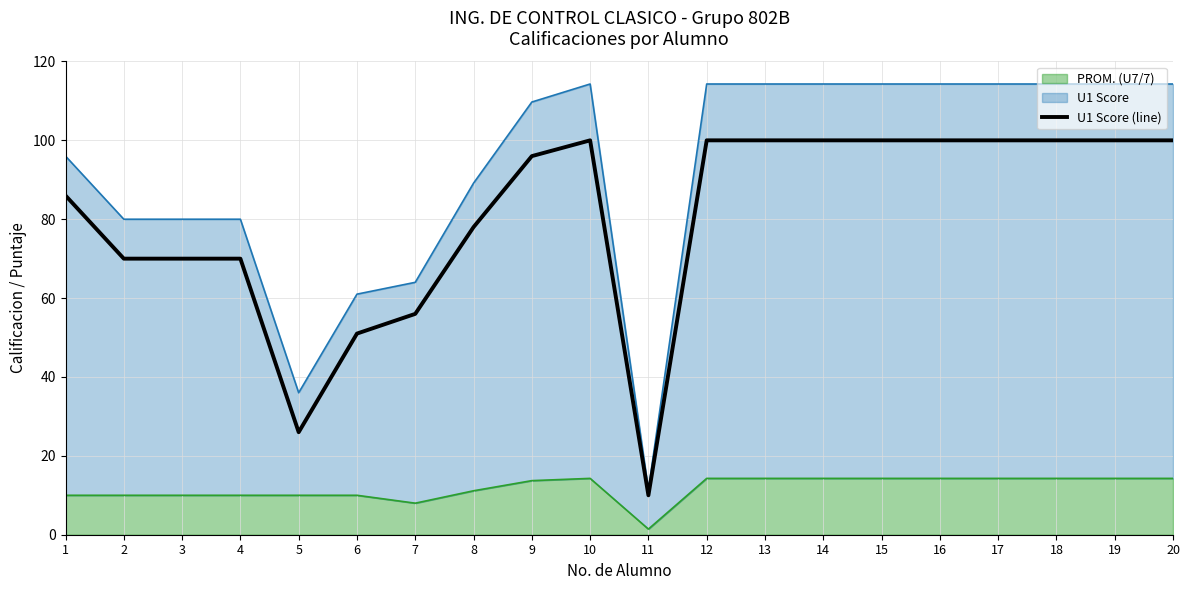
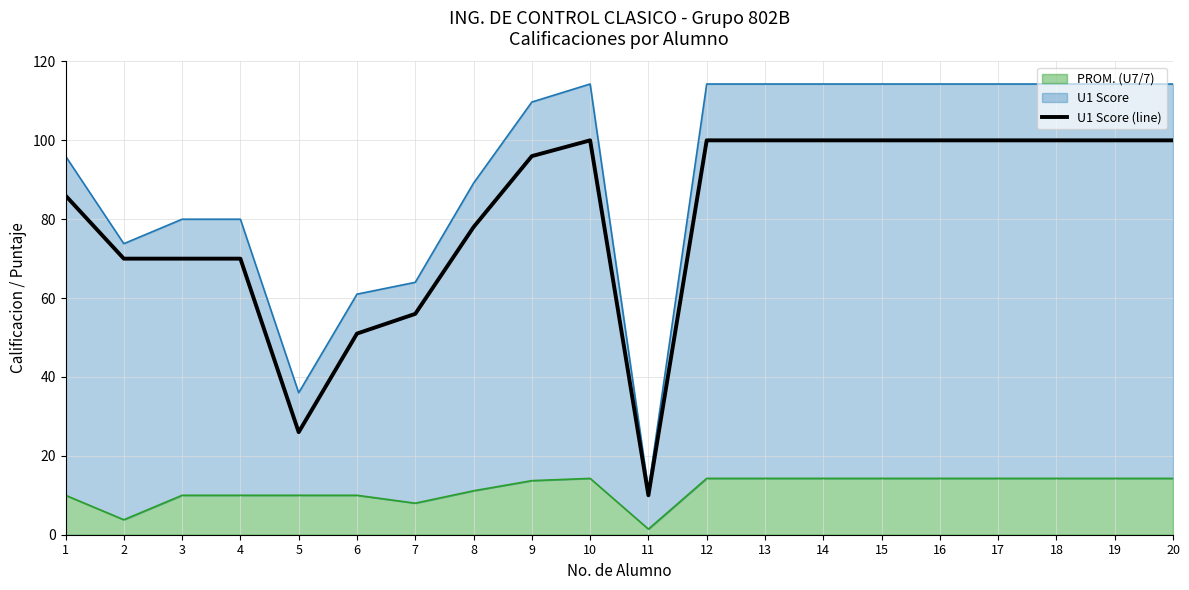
  {
    "PROM. (U7/7)": {
      "1": 10,
-     "2": 10,
+     "2": 4,
      "3": 10,
      "4": 10,
      "5": 10,
      "6": 10,
      "7": 8,
      "8": 11,
      "9": 14,
      "10": 14,
      "11": 1,
      "12": 14,
      "13": 14,
      "14": 14,
      "15": 14,
      "16": 14,
      "17": 14,
      "18": 14,
      "19": 14,
      "20": 14
    },
    "U1 Score": {
      "1": 86,
      "2": 70,
      "3": 70,
      "4": 70,
      "5": 26,
      "6": 51,
      "7": 56,
      "8": 78,
      "9": 96,
      "10": 100,
      "11": 10,
      "12": 100,
      "13": 100,
      "14": 100,
      "15": 100,
      "16": 100,
      "17": 100,
      "20": 100
    },
    "U1 Score (line)": {
      "1": 86,
      "2": 70,
      "3": 70,
      "4": 70,
      "5": 26,
      "6": 51,
      "7": 56,
      "8": 78,
      "9": 96,
      "10": 100,
      "11": 10,
      "12": 100,
      "13": 100,
      "14": 100,
      "15": 100,
      "16": 100,
      "17": 100,
      "18": 100,
      "19": 100,
      "20": 100
    }
  }
